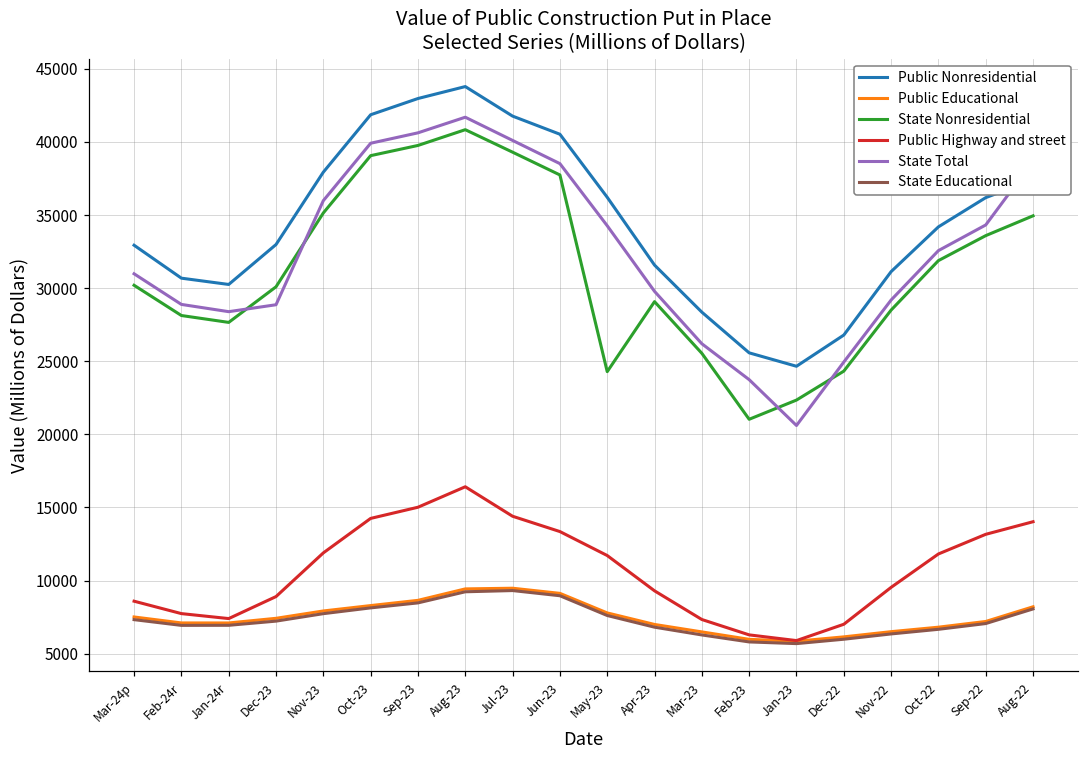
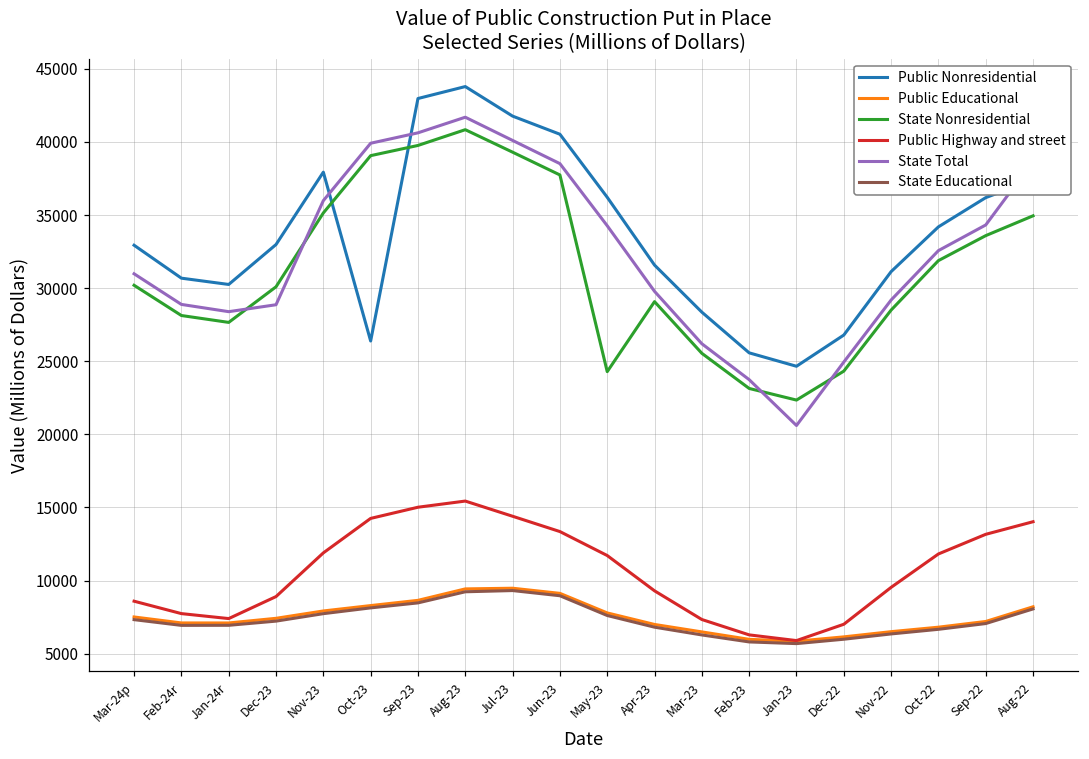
  {
    "Public Nonresidential": {
      "Mar-24p": 32900,
      "Feb-24r": 30700,
      "Jan-24r": 30300,
      "Dec-23": 33000,
      "Nov-23": 37900,
-     "Oct-23": 41900,
+     "Oct-23": 26400,
      "Sep-23": 43000,
      "Aug-23": 43800,
      "Jul-23": 41800,
      "Jun-23": 40500,
      "May-23": 36200,
      "Apr-23": 31600,
      "Mar-23": 28400,
      "Feb-23": 25600,
      "Jan-23": 24700,
      "Dec-22": 26800,
      "Nov-22": 31100,
      "Oct-22": 34200,
      "Sep-22": 36200
    },
    "Public Educational": {
      "Dec-23": 7400,
      "Aug-23": 9400,
      "Mar-23": 6500
    },
    "State Nonresidential": {
      "Mar-24p": 30200,
      "Feb-24r": 28100,
      "Jan-24r": 27700,
      "Dec-23": 30100,
      "Nov-23": 35100,
      "Oct-23": 39100,
      "Sep-23": 39800,
      "Aug-23": 40800,
      "Jul-23": 39300,
      "Jun-23": 37700,
      "May-23": 24300,
      "Apr-23": 29100,
      "Mar-23": 25500,
-     "Feb-23": 21000,
+     "Feb-23": 23100,
      "Jan-23": 22300,
      "Dec-22": 24300,
      "Nov-22": 28500,
      "Oct-22": 31900,
      "Sep-22": 33600,
      "Aug-22": 34900
    },
    "Public Highway and street": {
      "Mar-24p": 8600,
      "Feb-24r": 7700,
      "Jan-24r": 7400,
      "Dec-23": 8900,
      "Nov-23": 11900,
      "Oct-23": 14300,
      "Sep-23": 15000,
-     "Aug-23": 16400,
+     "Aug-23": 15400,
      "Jul-23": 14400,
      "Jun-23": 13400,
      "May-23": 11700,
      "Apr-23": 9300,
      "Mar-23": 7300,
      "Feb-23": 6300,
      "Dec-22": 7000,
      "Nov-22": 9500,
      "Oct-22": 11800,
      "Sep-22": 13200,
      "Aug-22": 14000
    },
    "State Total": {
      "Mar-24p": 31000,
      "Feb-24r": 28900,
      "Jan-24r": 28400,
      "Dec-23": 28900,
      "Nov-23": 36000,
      "Oct-23": 39900,
      "Sep-23": 40600,
      "Aug-23": 41700,
      "Jul-23": 40100,
      "Jun-23": 38500,
      "May-23": 34300,
      "Apr-23": 29800,
      "Mar-23": 26200,
      "Feb-23": 23700,
      "Jan-23": 20600,
      "Dec-22": 24900,
      "Nov-22": 29200,
      "Oct-22": 32600,
      "Sep-22": 34300
    },
    "State Educational": {
      "Dec-23": 7200,
      "Aug-23": 9200,
      "Mar-23": 6300
    }
  }
